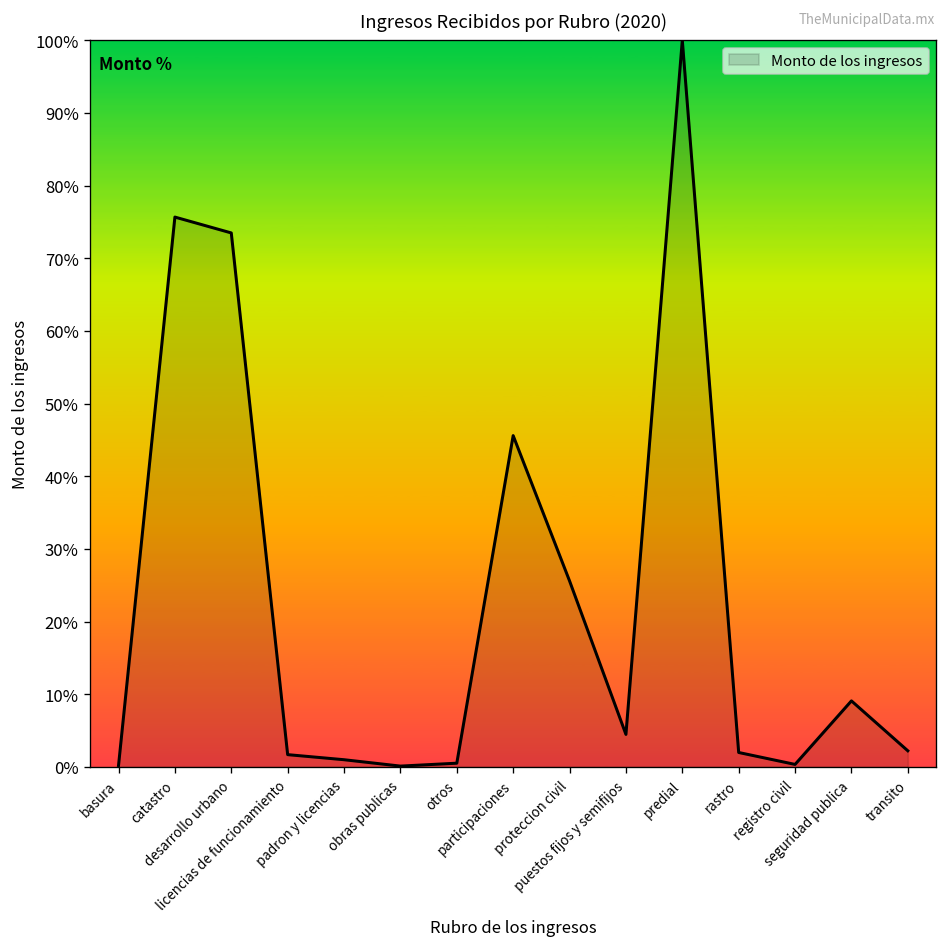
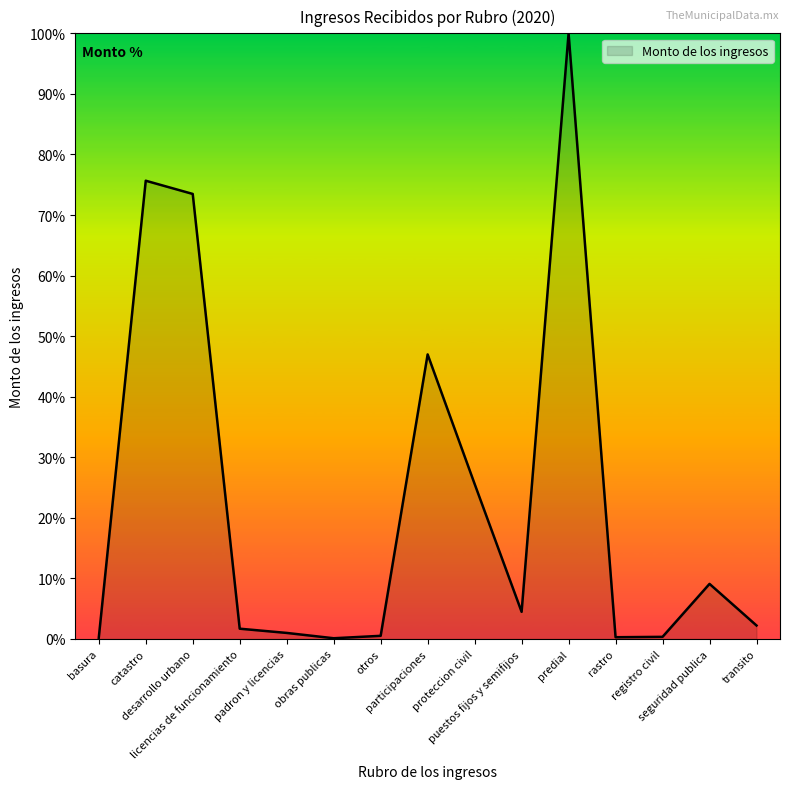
  {
    "basura": "0%",
    "catastro": "76%",
    "desarrollo urbano": "73%",
    "licencias de funcionamiento": "2%",
    "padron y licencias": "1%",
    "obras publicas": "0%",
    "otros": "1%",
-   "participaciones": "46%",
+   "participaciones": "47%",
    "proteccion civil": "26%",
    "puestos fijos y semifijos": "4%",
    "predial": "100%",
-   "rastro": "2%",
+   "rastro": "0%",
    "registro civil": "0%",
    "seguridad publica": "9%",
    "transito": "2%"
  }
